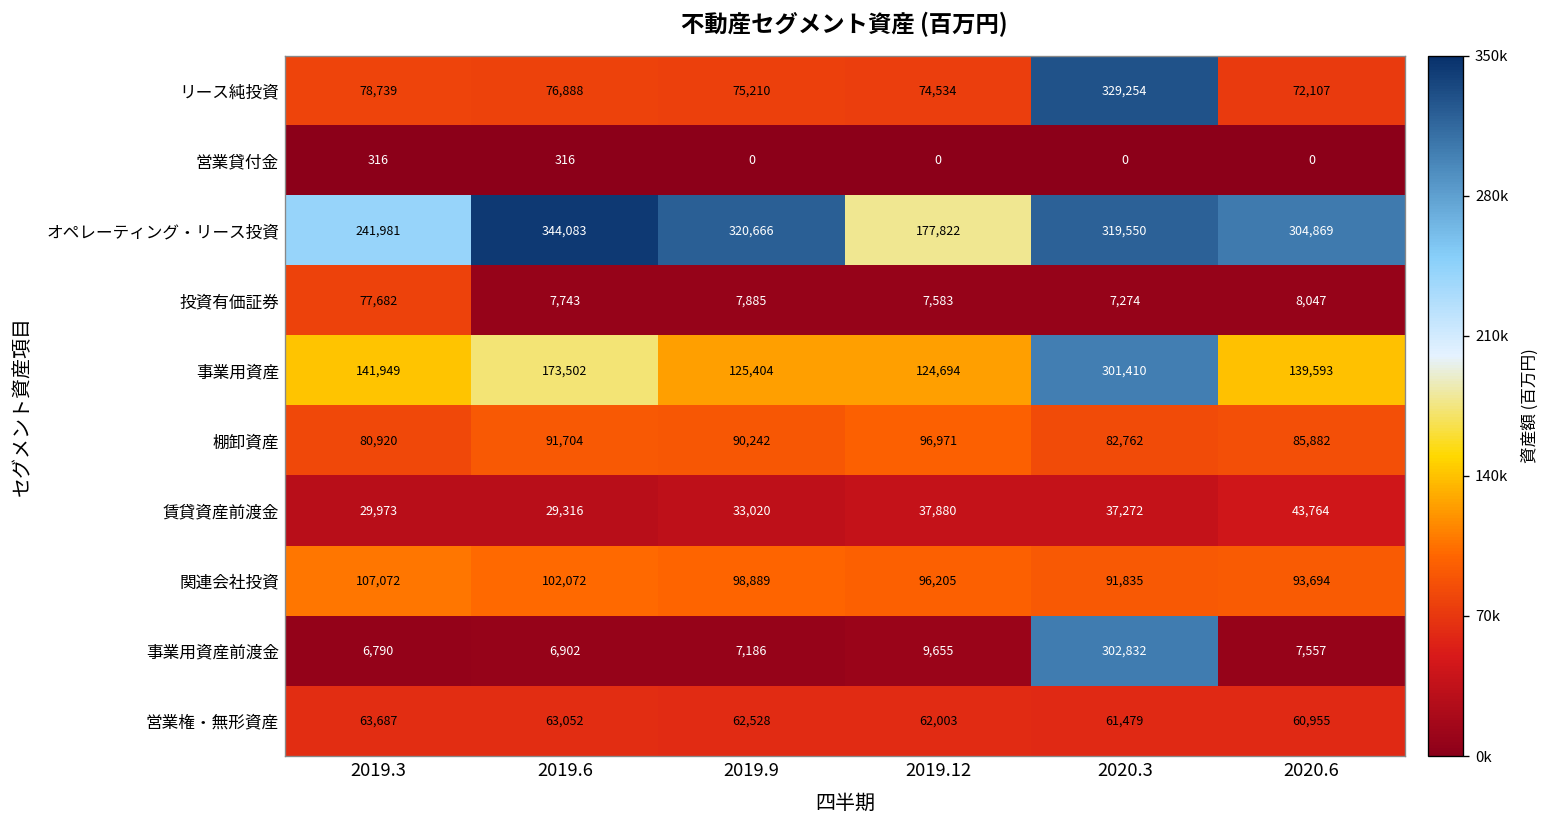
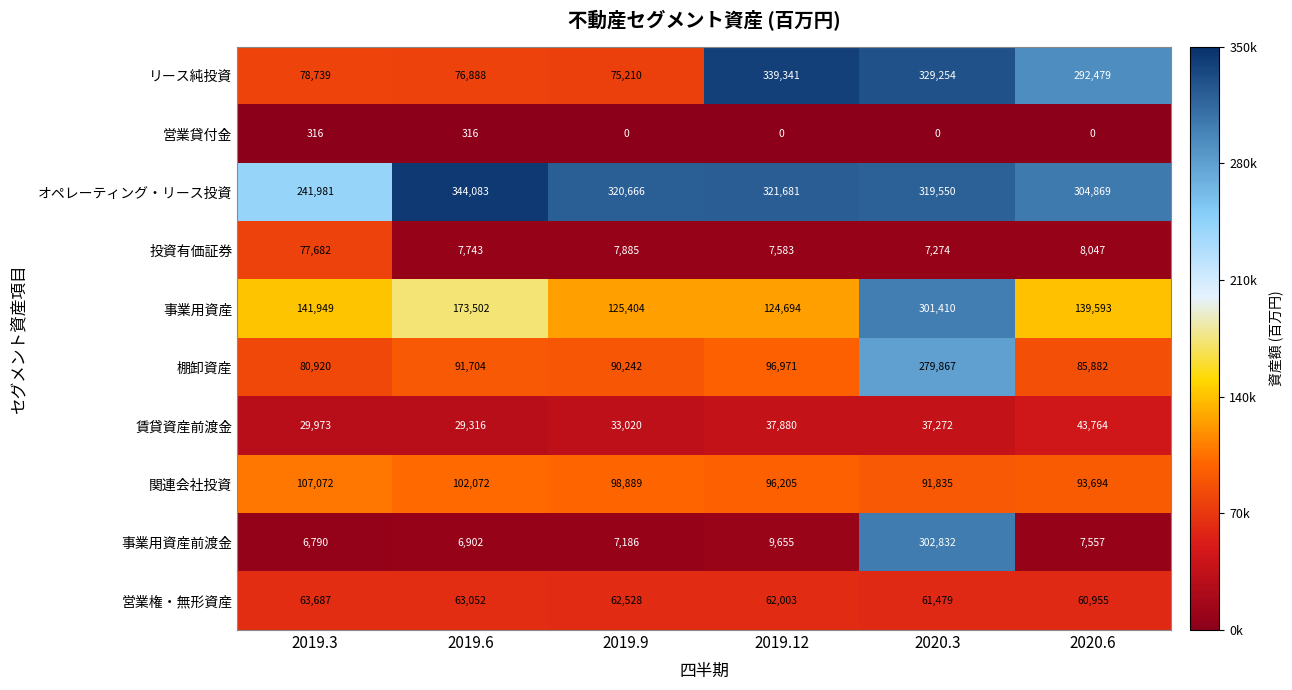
  {
    "リース純投資": {
      "2019.3": "78,739",
      "2019.6": "76,888",
      "2019.9": "75,210",
-     "2019.12": "74,534",
+     "2019.12": "339,341",
      "2020.3": "329,254",
-     "2020.6": "72,107"
+     "2020.6": "292,479"
    },
    "営業貸付金": {
      "2019.3": "316",
      "2019.6": "316",
      "2019.9": "0",
      "2019.12": "0",
      "2020.3": "0",
      "2020.6": "0"
    },
    "オペレーティング・リース投資": {
      "2019.3": "241,981",
      "2019.6": "344,083",
      "2019.9": "320,666",
-     "2019.12": "177,822",
+     "2019.12": "321,681",
      "2020.3": "319,550",
      "2020.6": "304,869"
    },
    "投資有価証券": {
      "2019.3": "77,682",
      "2019.6": "7,743",
      "2019.9": "7,885",
      "2019.12": "7,583",
      "2020.3": "7,274",
      "2020.6": "8,047"
    },
    "事業用資産": {
      "2019.3": "141,949",
      "2019.6": "173,502",
      "2019.9": "125,404",
      "2019.12": "124,694",
      "2020.3": "301,410",
      "2020.6": "139,593"
    },
    "棚卸資産": {
      "2019.3": "80,920",
      "2019.6": "91,704",
      "2019.9": "90,242",
      "2019.12": "96,971",
-     "2020.3": "82,762",
+     "2020.3": "279,867",
      "2020.6": "85,882"
    },
    "賃貸資産前渡金": {
      "2019.3": "29,973",
      "2019.6": "29,316",
      "2019.9": "33,020",
      "2019.12": "37,880",
      "2020.3": "37,272",
      "2020.6": "43,764"
    },
    "関連会社投資": {
      "2019.3": "107,072",
      "2019.6": "102,072",
      "2019.9": "98,889",
      "2019.12": "96,205",
      "2020.3": "91,835",
      "2020.6": "93,694"
    },
    "事業用資産前渡金": {
      "2019.3": "6,790",
      "2019.6": "6,902",
      "2019.9": "7,186",
      "2019.12": "9,655",
      "2020.3": "302,832",
      "2020.6": "7,557"
    },
    "営業権・無形資産": {
      "2019.3": "63,687",
      "2019.6": "63,052",
      "2019.9": "62,528",
      "2019.12": "62,003",
      "2020.3": "61,479",
      "2020.6": "60,955"
    }
  }
